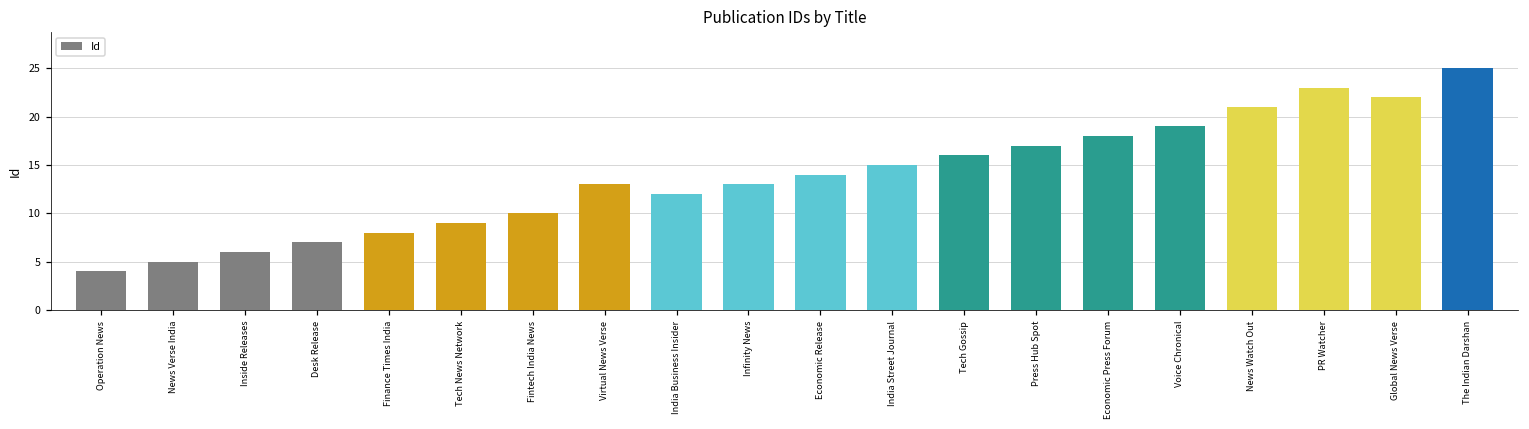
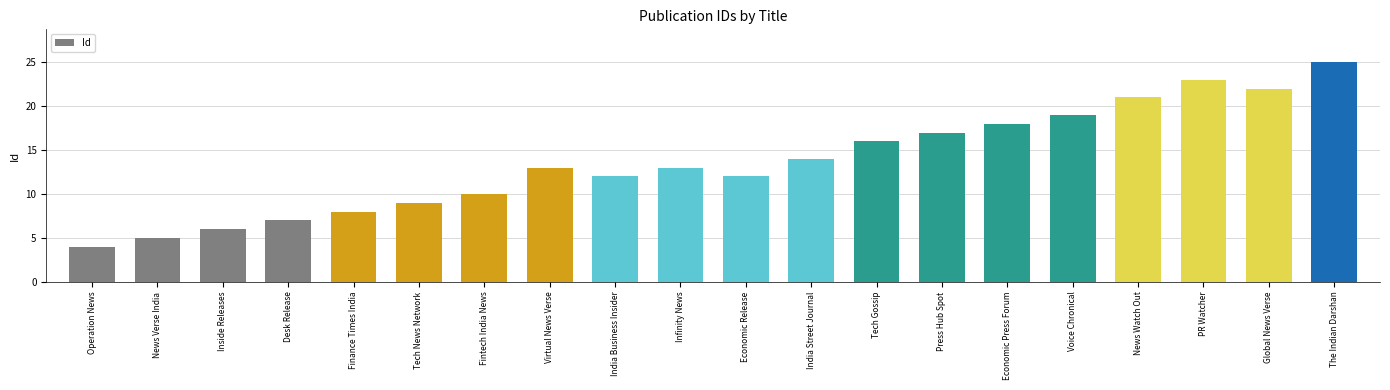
  {
    "Operation News": 4,
    "News Verse India": 5,
    "Inside Releases": 6,
    "Desk Release": 7,
    "Finance Times India": 8,
    "Tech News Network": 9,
    "Fintech India News": 10,
    "Virtual News Verse": 13,
    "India Business Insider": 12,
    "Infinity News": 13,
-   "Economic Release": 14,
-   "India Street Journal": 15,
+   "Economic Release": 12,
+   "India Street Journal": 14,
    "Tech Gossip": 16,
    "Press Hub Spot": 17,
    "Economic Press Forum": 18,
    "Voice Chronical": 19,
    "News Watch Out": 21,
    "PR Watcher": 23,
    "Global News Verse": 22,
    "The Indian Darshan": 25
  }
